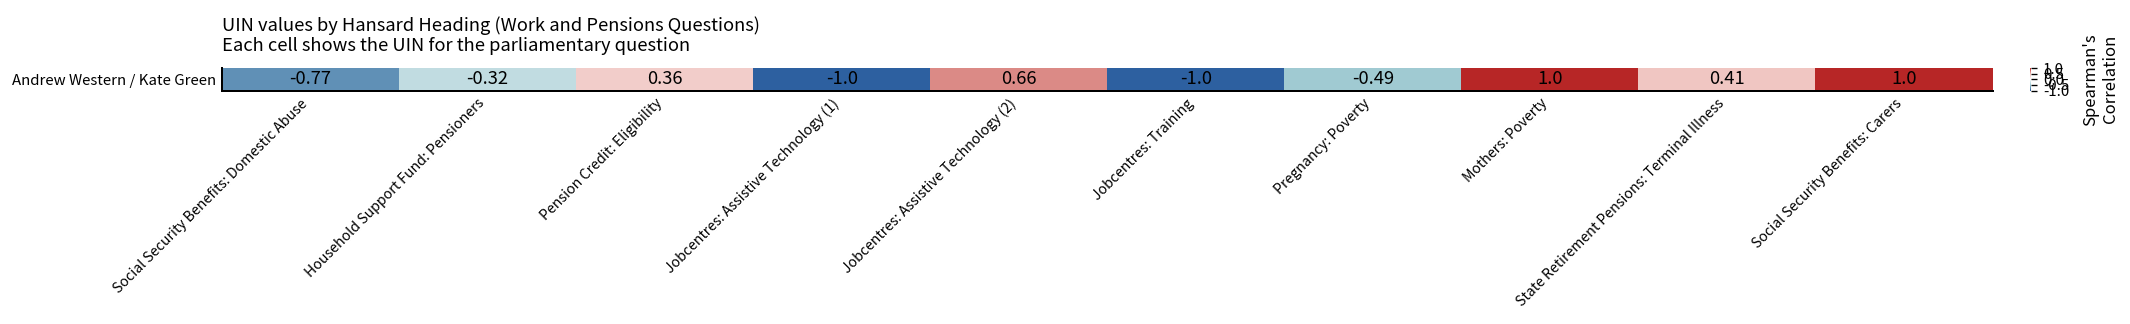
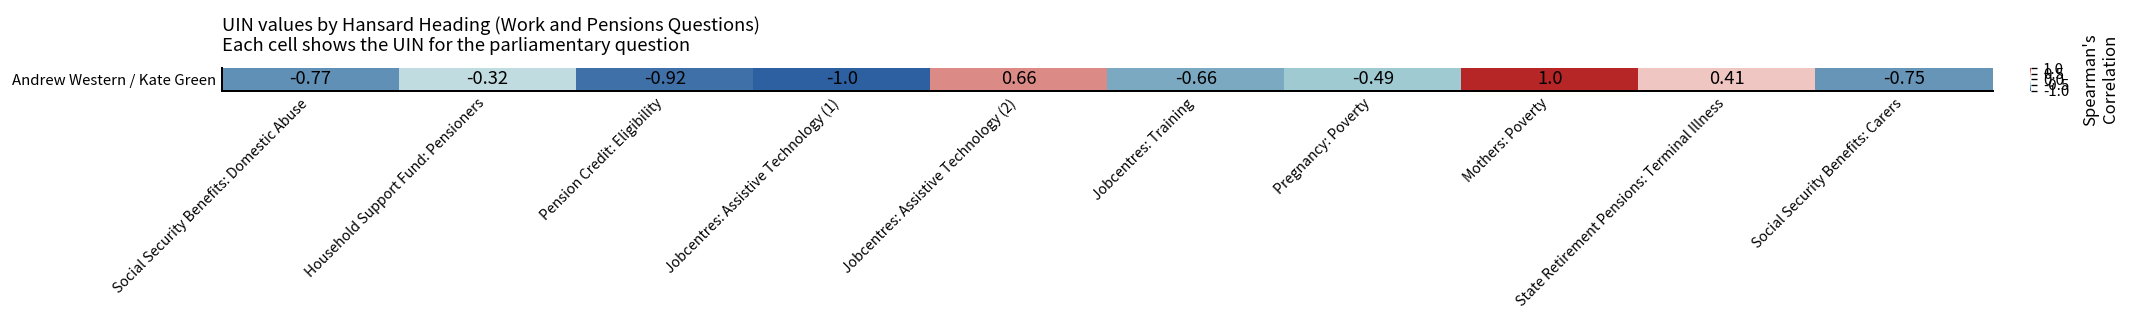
  {
    "Andrew Western / Kate Green": {
      "Social Security Benefits: Domestic Abuse": -0.77,
      "Household Support Fund: Pensioners": -0.32,
-     "Pension Credit: Eligibility": 0.36,
+     "Pension Credit: Eligibility": -0.92,
      "Jobcentres: Assistive Technology (1)": -1.0,
      "Jobcentres: Assistive Technology (2)": 0.66,
-     "Jobcentres: Training": -1.0,
+     "Jobcentres: Training": -0.66,
      "Pregnancy: Poverty": -0.49,
      "Mothers: Poverty": 1.0,
      "State Retirement Pensions: Terminal Illness": 0.41,
-     "Social Security Benefits: Carers": 1.0
+     "Social Security Benefits: Carers": -0.75
    }
  }
